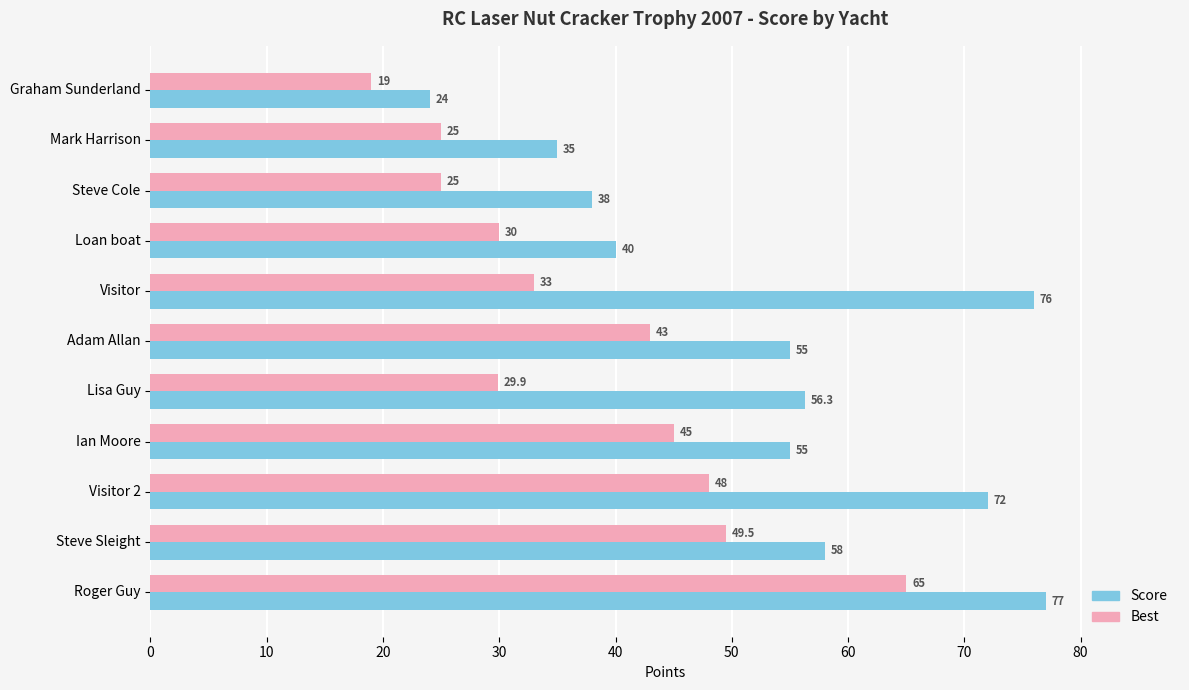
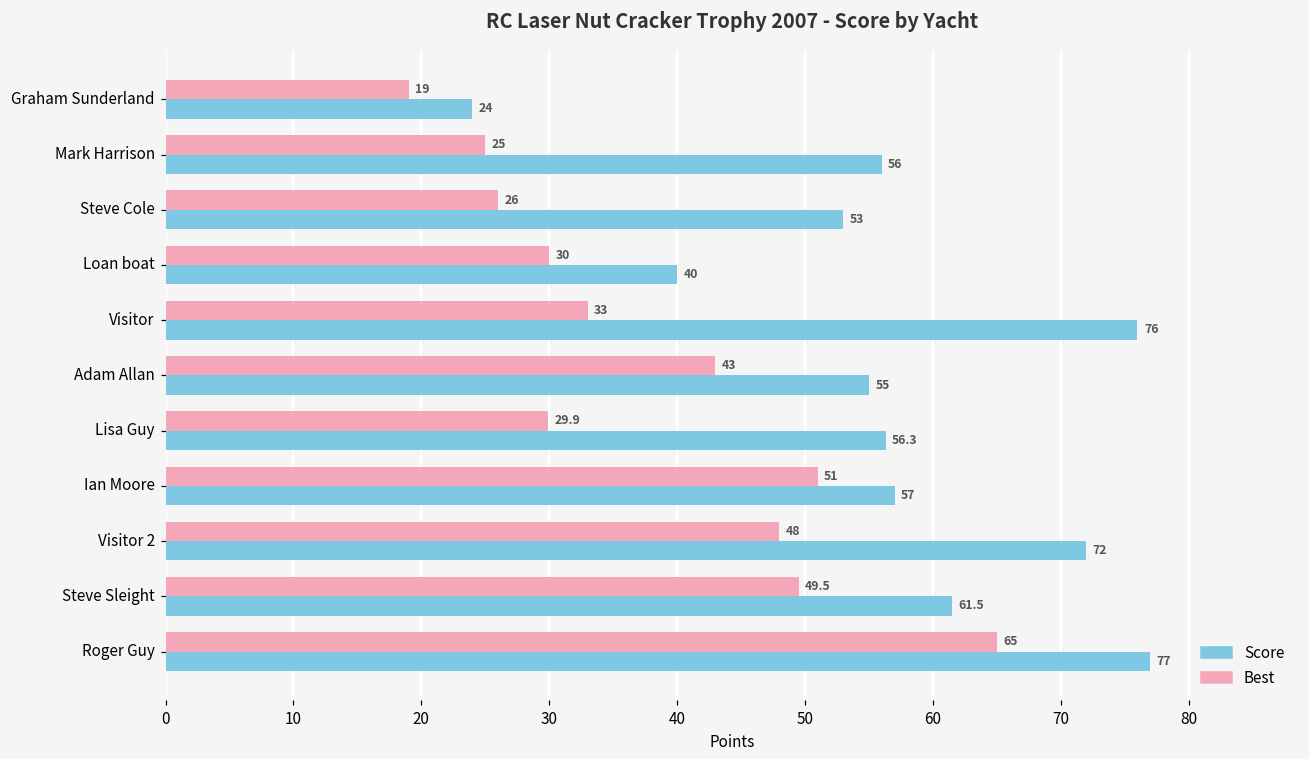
  {
    "Score": {
      "Graham Sunderland": 24,
-     "Mark Harrison": 35,
-     "Steve Cole": 38,
+     "Mark Harrison": 56,
+     "Steve Cole": 53,
      "Loan boat": 40,
      "Visitor": 76,
      "Adam Allan": 55,
      "Lisa Guy": 56.3,
-     "Ian Moore": 55,
+     "Ian Moore": 57,
      "Visitor 2": 72,
-     "Steve Sleight": 58,
+     "Steve Sleight": 61.5,
      "Roger Guy": 77
    },
    "Best": {
      "Graham Sunderland": 19,
      "Mark Harrison": 25,
-     "Steve Cole": 25,
+     "Steve Cole": 26,
      "Loan boat": 30,
      "Visitor": 33,
      "Adam Allan": 43,
      "Lisa Guy": 29.9,
-     "Ian Moore": 45,
+     "Ian Moore": 51,
      "Visitor 2": 48,
      "Steve Sleight": 49.5,
      "Roger Guy": 65
    }
  }
